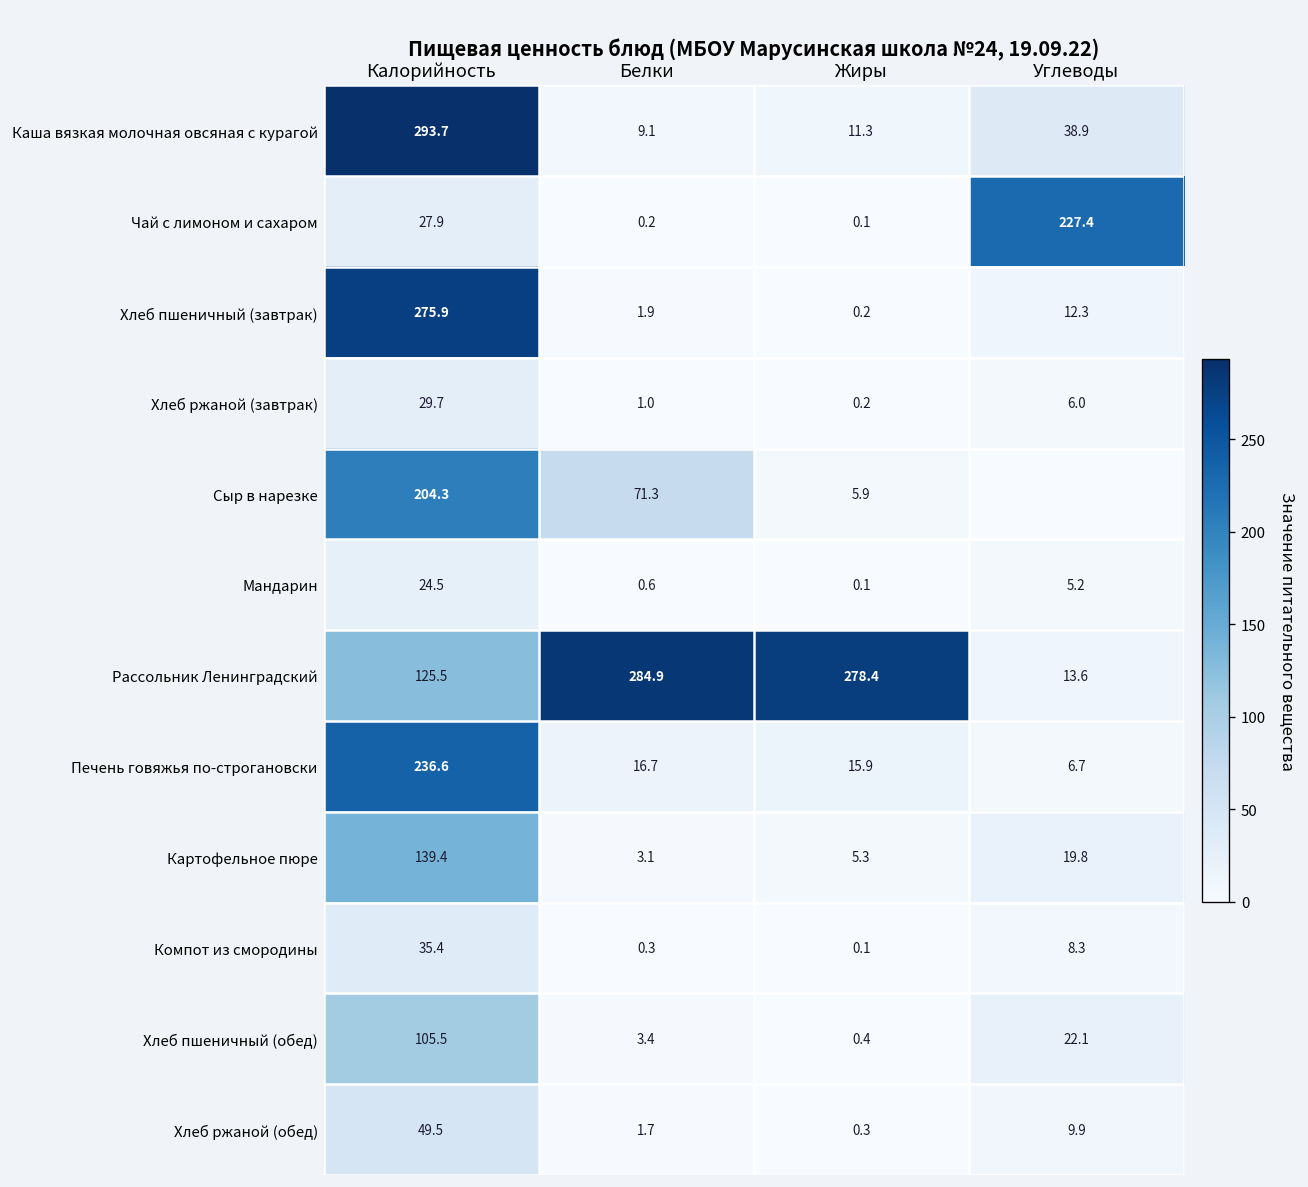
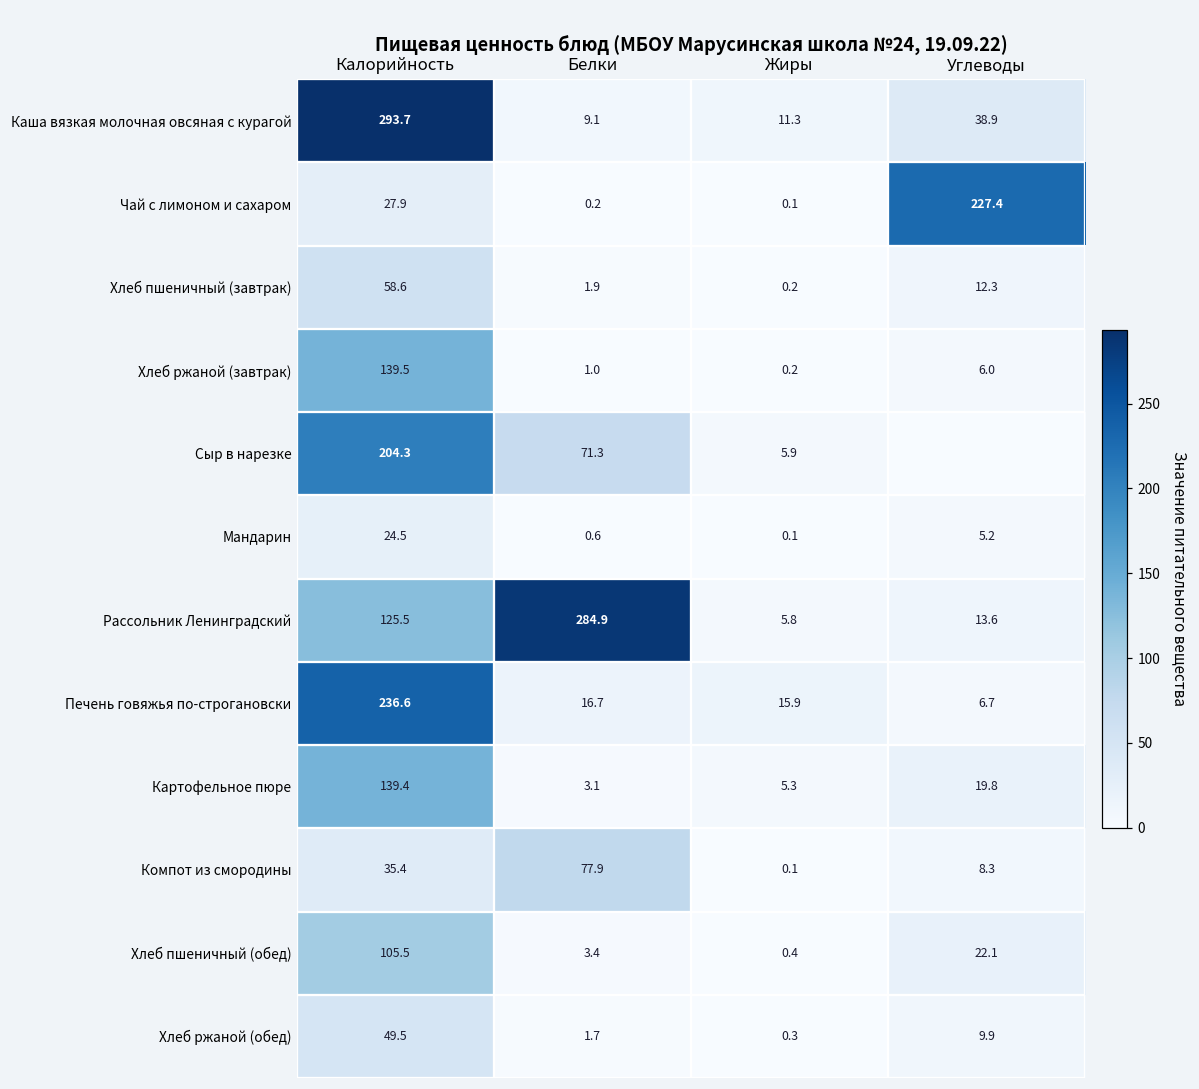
  {
    "Каша вязкая молочная овсяная с курагой": {
      "Калорийность": 293.7,
      "Белки": 9.1,
      "Жиры": 11.3,
      "Углеводы": 38.9
    },
    "Чай с лимоном и сахаром": {
      "Калорийность": 27.9,
      "Белки": 0.2,
      "Жиры": 0.1,
      "Углеводы": 227.4
    },
    "Хлеб пшеничный (завтрак)": {
-     "Калорийность": 275.9,
+     "Калорийность": 58.6,
      "Белки": 1.9,
      "Жиры": 0.2,
      "Углеводы": 12.3
    },
    "Хлеб ржаной (завтрак)": {
-     "Калорийность": 29.7,
+     "Калорийность": 139.5,
      "Белки": 1.0,
      "Жиры": 0.2,
      "Углеводы": 6.0
    },
    "Сыр в нарезке": {
      "Калорийность": 204.3,
      "Белки": 71.3,
      "Жиры": 5.9
    },
    "Мандарин": {
      "Калорийность": 24.5,
      "Белки": 0.6,
      "Жиры": 0.1,
      "Углеводы": 5.2
    },
    "Рассольник Ленинградский": {
      "Калорийность": 125.5,
      "Белки": 284.9,
-     "Жиры": 278.4,
+     "Жиры": 5.8,
      "Углеводы": 13.6
    },
    "Печень говяжья по-строгановски": {
      "Калорийность": 236.6,
      "Белки": 16.7,
      "Жиры": 15.9,
      "Углеводы": 6.7
    },
    "Картофельное пюре": {
      "Калорийность": 139.4,
      "Белки": 3.1,
      "Жиры": 5.3,
      "Углеводы": 19.8
    },
    "Компот из смородины": {
      "Калорийность": 35.4,
-     "Белки": 0.3,
+     "Белки": 77.9,
      "Жиры": 0.1,
      "Углеводы": 8.3
    },
    "Хлеб пшеничный (обед)": {
      "Калорийность": 105.5,
      "Белки": 3.4,
      "Жиры": 0.4,
      "Углеводы": 22.1
    },
    "Хлеб ржаной (обед)": {
      "Калорийность": 49.5,
      "Белки": 1.7,
      "Жиры": 0.3,
      "Углеводы": 9.9
    }
  }
